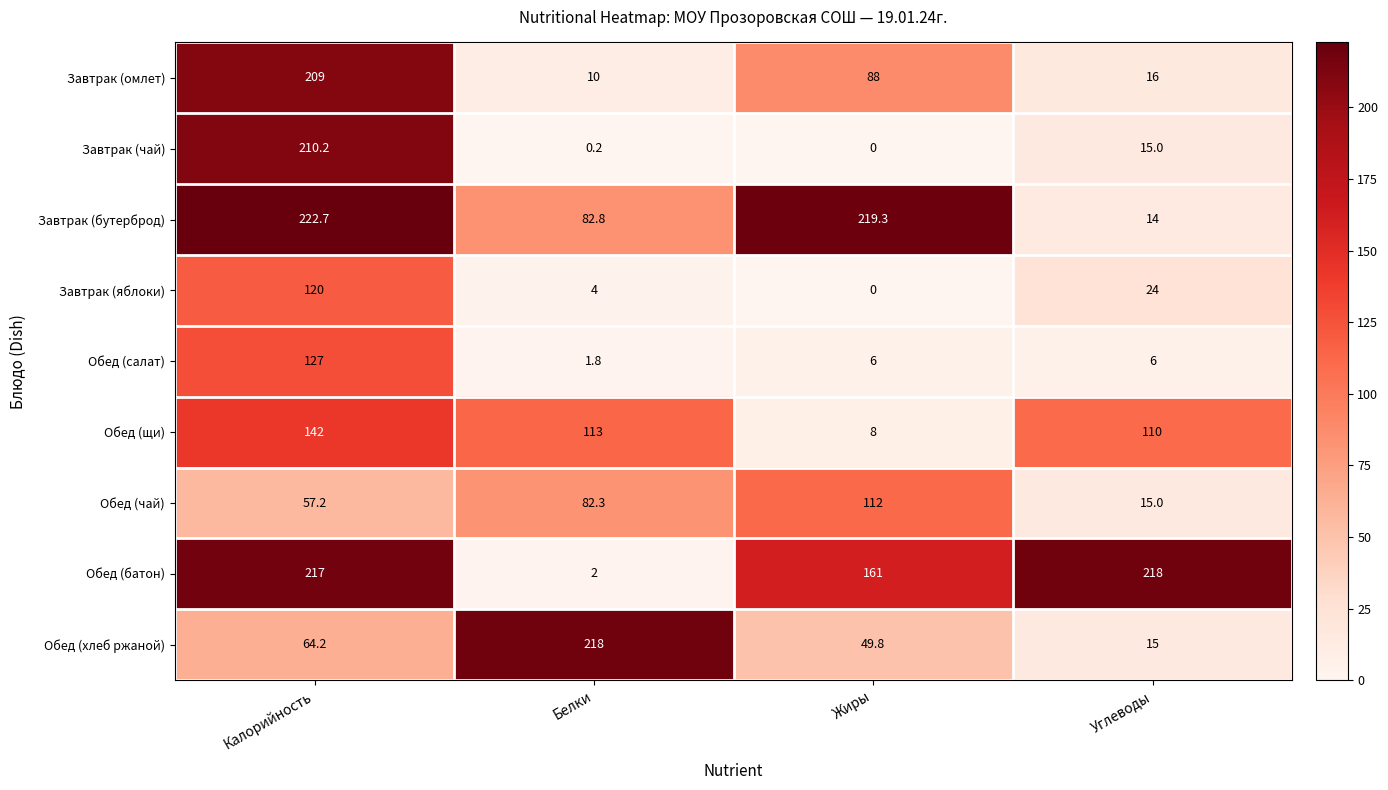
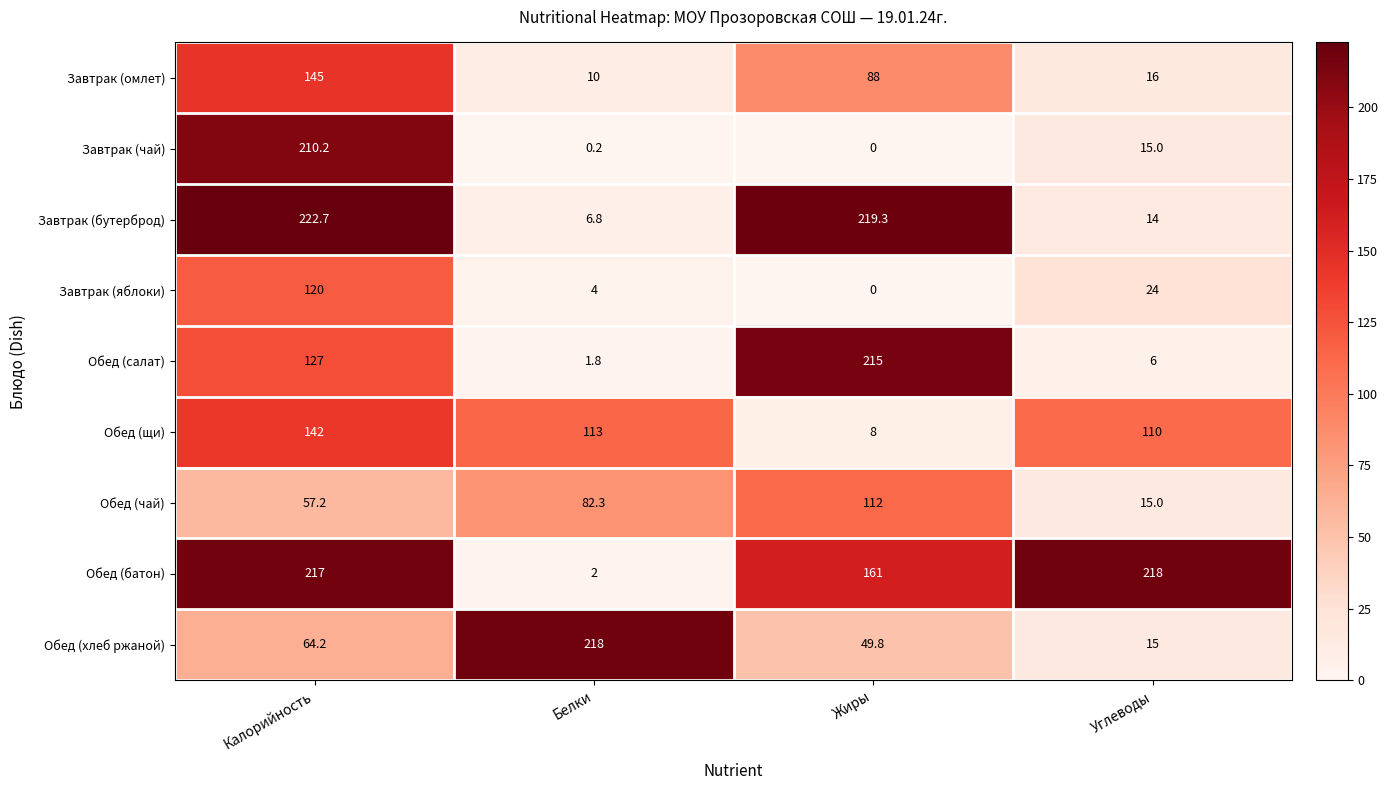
  {
    "Завтрак (омлет)": {
-     "Калорийность": 209,
+     "Калорийность": 145,
      "Белки": 10,
      "Жиры": 88,
      "Углеводы": 16
    },
    "Завтрак (чай)": {
      "Калорийность": 210.2,
      "Белки": 0.2,
      "Жиры": 0,
      "Углеводы": 15.0
    },
    "Завтрак (бутерброд)": {
      "Калорийность": 222.7,
-     "Белки": 82.8,
+     "Белки": 6.8,
      "Жиры": 219.3,
      "Углеводы": 14
    },
    "Завтрак (яблоки)": {
      "Калорийность": 120,
      "Белки": 4,
      "Жиры": 0,
      "Углеводы": 24
    },
    "Обед (салат)": {
      "Калорийность": 127,
      "Белки": 1.8,
-     "Жиры": 6,
+     "Жиры": 215,
      "Углеводы": 6
    },
    "Обед (щи)": {
      "Калорийность": 142,
      "Белки": 113,
      "Жиры": 8,
      "Углеводы": 110
    },
    "Обед (чай)": {
      "Калорийность": 57.2,
      "Белки": 82.3,
      "Жиры": 112,
      "Углеводы": 15.0
    },
    "Обед (батон)": {
      "Калорийность": 217,
      "Белки": 2,
      "Жиры": 161,
      "Углеводы": 218
    },
    "Обед (хлеб ржаной)": {
      "Калорийность": 64.2,
      "Белки": 218,
      "Жиры": 49.8,
      "Углеводы": 15
    }
  }
